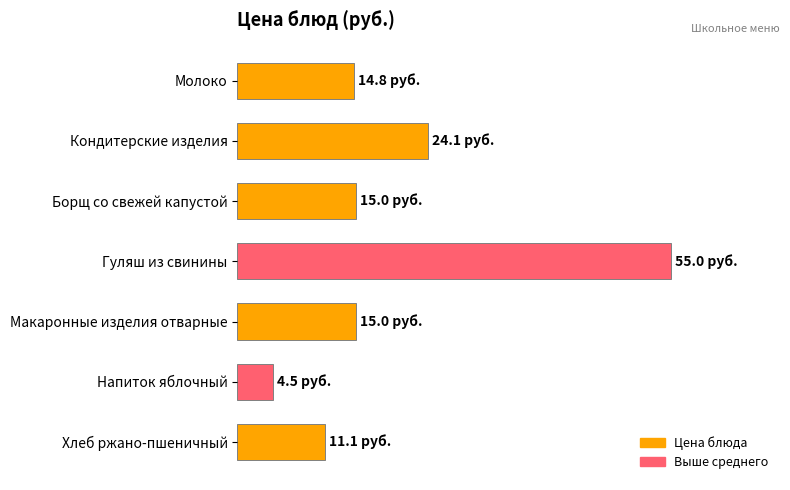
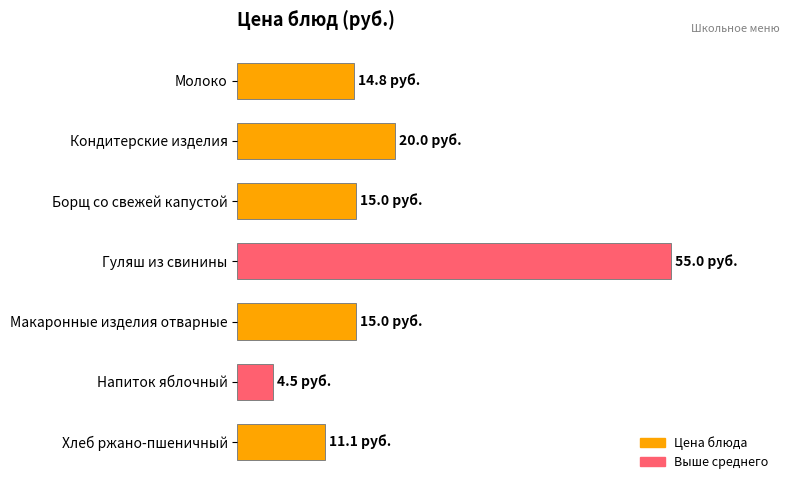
  {
    "Молоко": 14.8,
-   "Кондитерские изделия": 24.1,
+   "Кондитерские изделия": 20.0,
    "Борщ со свежей капустой": 15.0,
    "Гуляш из свинины": 55.0,
    "Макаронные изделия отварные": 15.0,
    "Напиток яблочный": 4.5,
    "Хлеб ржано-пшеничный": 11.1
  }
